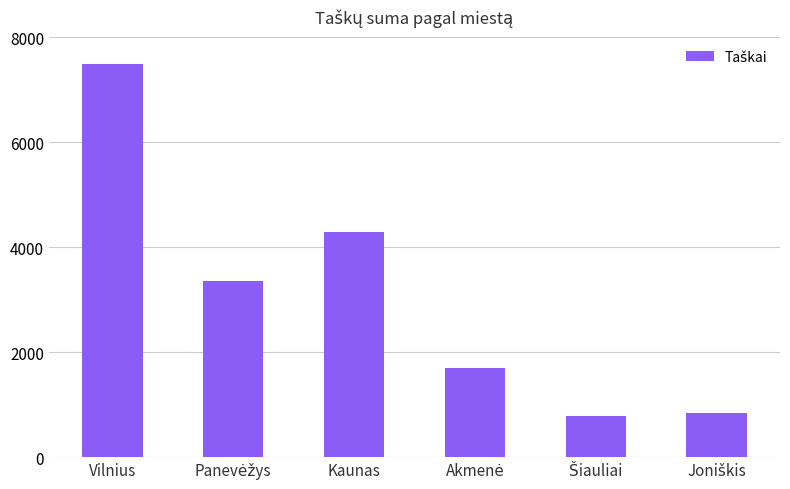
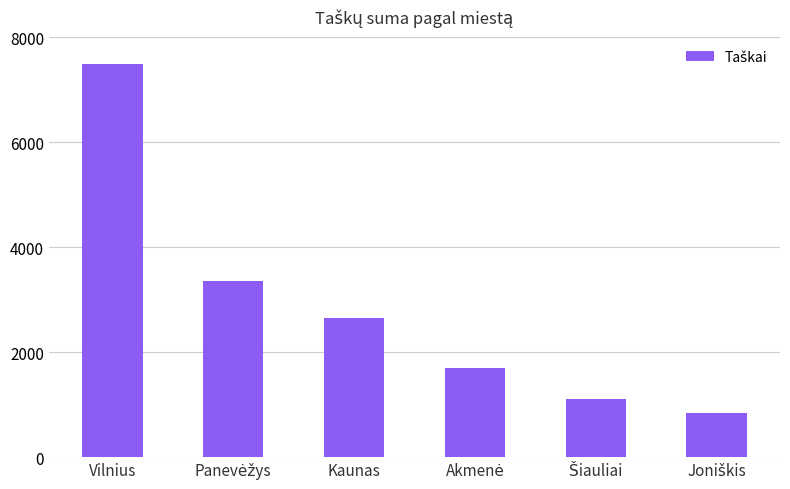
  {
    "Vilnius": 7500,
    "Panevėžys": 3400,
-   "Kaunas": 4300,
+   "Kaunas": 2600,
    "Akmenė": 1700,
-   "Šiauliai": 800,
+   "Šiauliai": 1100,
    "Joniškis": 800
  }
